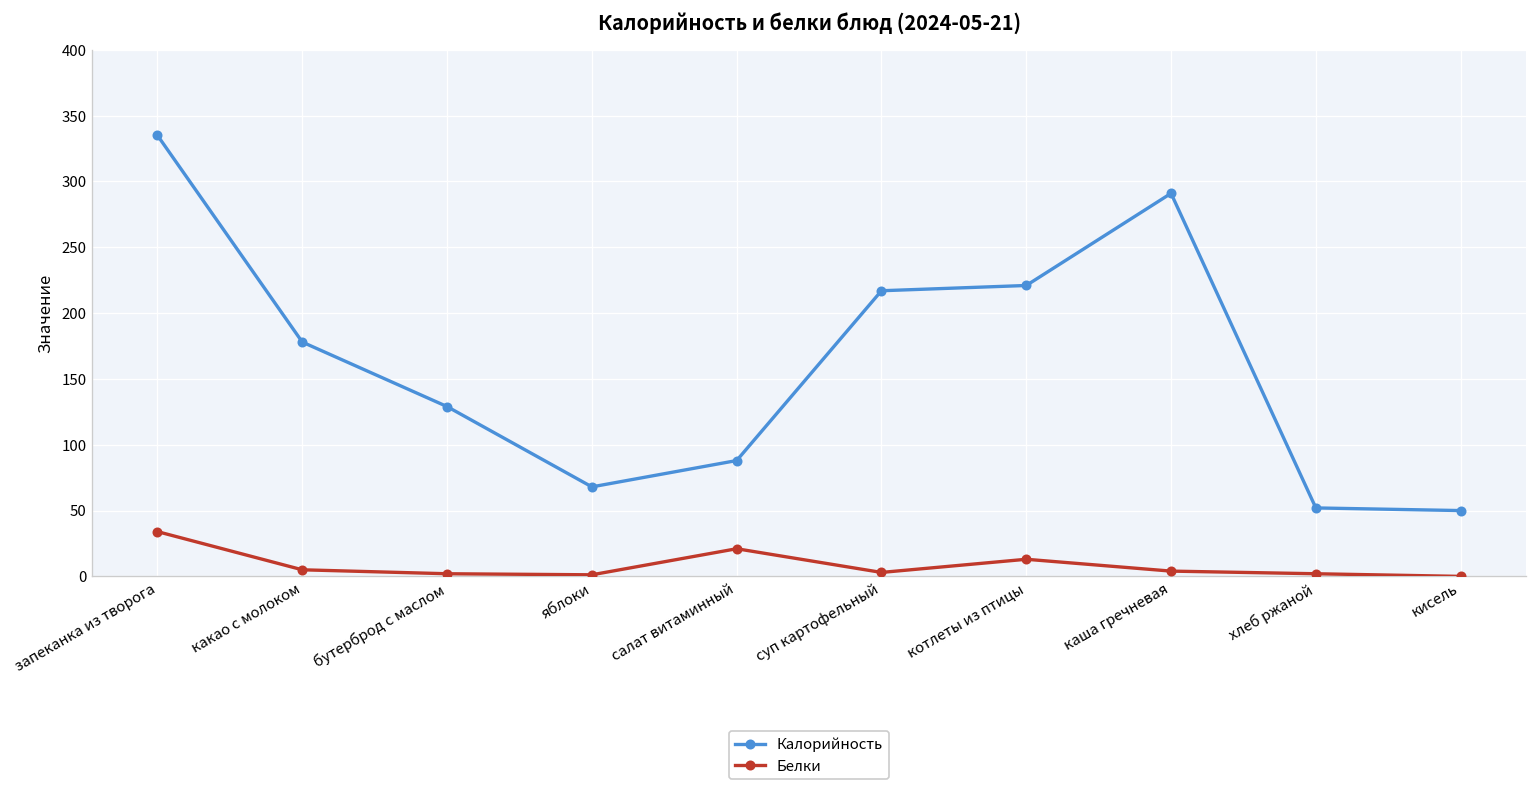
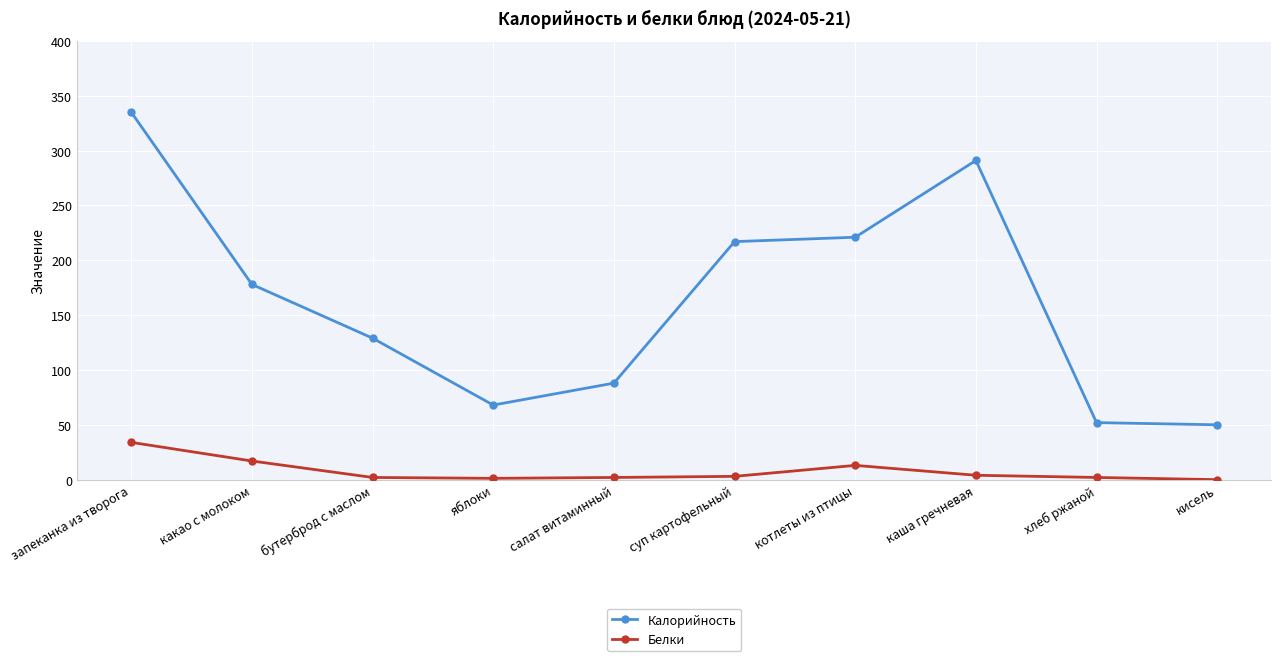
  {
    "Калорийность": {
      "запеканка из творога": 335,
      "какао с молоком": 178,
      "бутерброд с маслом": 129,
      "яблоки": 68,
      "салат витаминный": 88,
      "суп картофельный": 217,
      "котлеты из птицы": 221,
      "каша гречневая": 291,
      "хлеб ржаной": 52,
      "кисель": 50
    },
    "Белки": {
      "запеканка из творога": 34,
-     "какао с молоком": 5,
+     "какао с молоком": 17,
      "бутерброд с маслом": 2,
      "яблоки": 1,
-     "салат витаминный": 21,
+     "салат витаминный": 2,
      "суп картофельный": 3,
      "котлеты из птицы": 13,
      "каша гречневая": 4,
      "хлеб ржаной": 2,
      "кисель": 0
    }
  }
